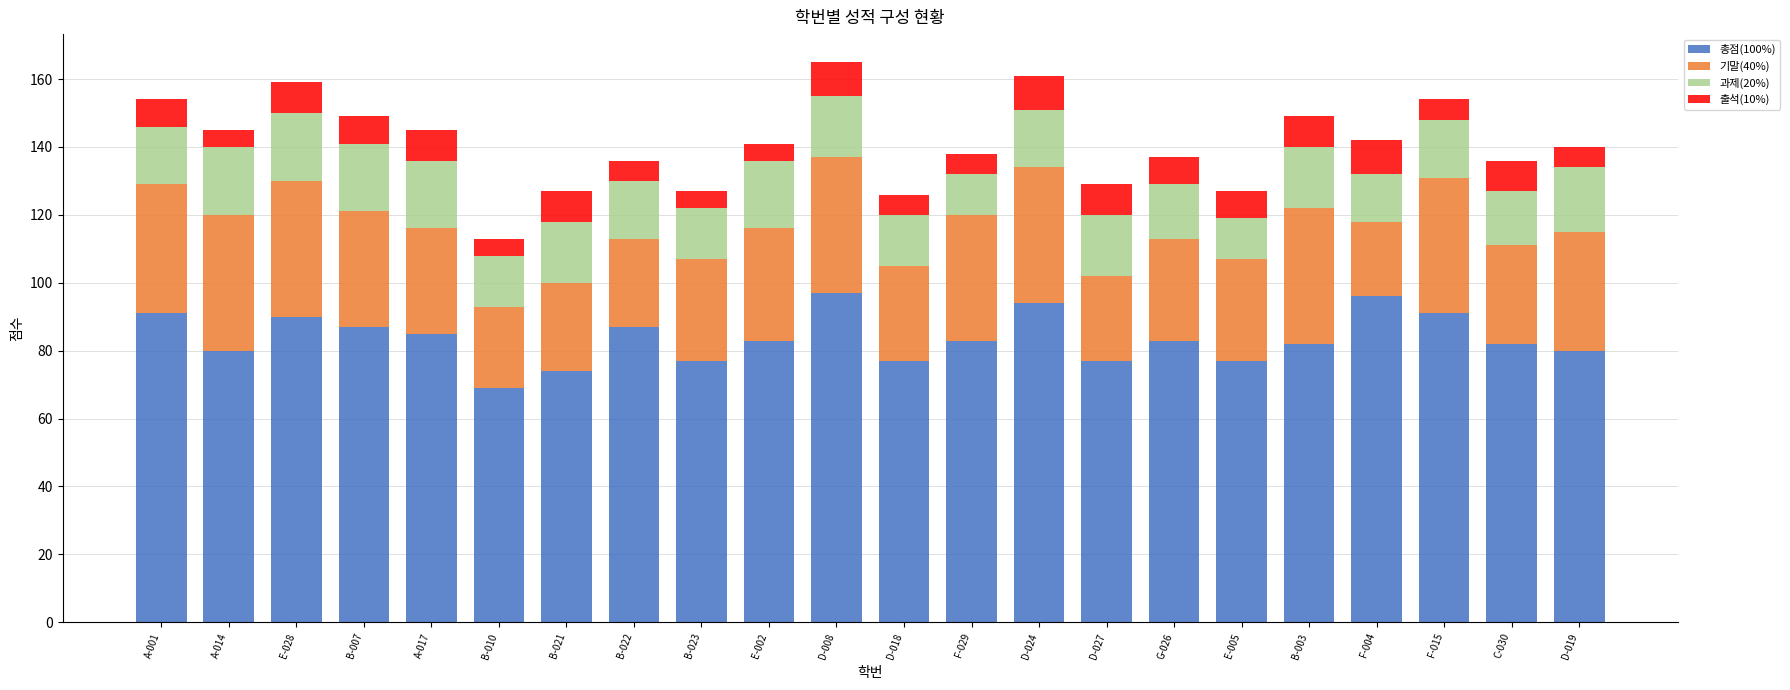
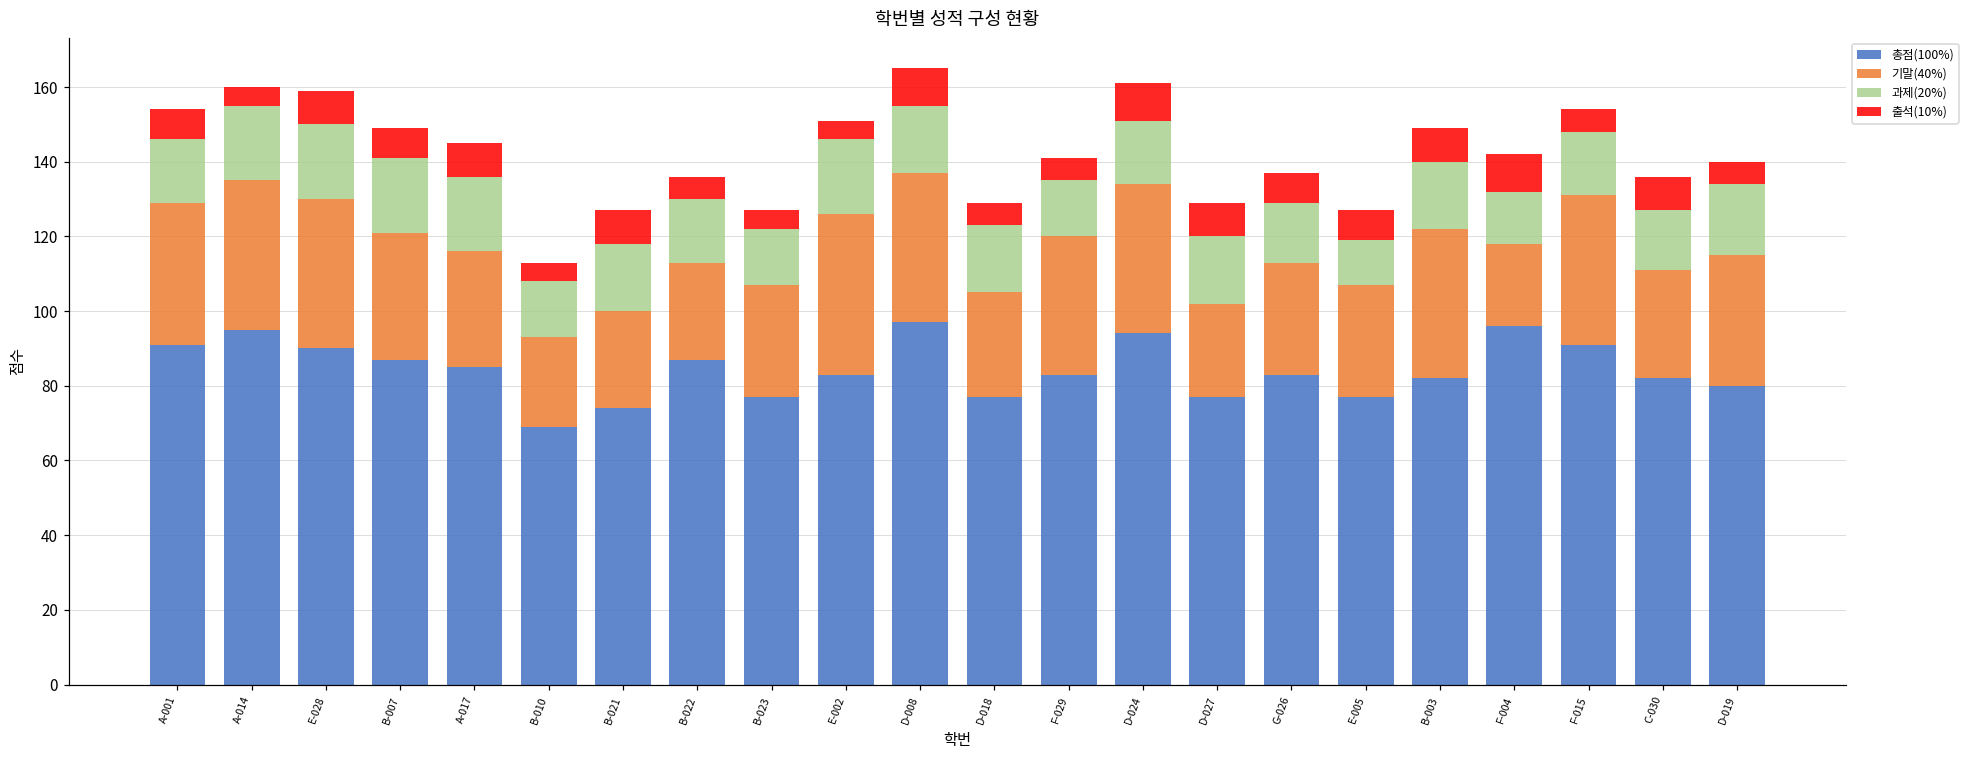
  {
    "총점(100%)": {
      "A-001": 91,
-     "A-014": 80,
+     "A-014": 95,
      "E-028": 90,
      "B-007": 87,
      "A-017": 85,
      "B-010": 69,
      "B-021": 74,
      "B-022": 87,
      "B-023": 77,
      "E-002": 83,
      "D-008": 97,
      "D-018": 77,
      "F-029": 83,
      "D-024": 94,
      "D-027": 77,
      "G-026": 83,
      "E-005": 77,
      "B-003": 82,
      "F-004": 96,
      "F-015": 91,
      "C-030": 82,
      "D-019": 80
    },
    "기말(40%)": {
      "A-001": 38,
      "A-014": 40,
      "E-028": 40,
      "B-007": 34,
      "A-017": 31,
      "B-010": 24,
      "B-021": 26,
      "B-022": 26,
      "B-023": 30,
-     "E-002": 33,
+     "E-002": 43,
      "D-008": 40,
      "D-018": 28,
      "F-029": 37,
      "D-024": 40,
      "D-027": 25,
      "G-026": 30,
      "E-005": 30,
      "B-003": 40,
      "F-004": 22,
      "F-015": 40,
      "C-030": 29,
      "D-019": 35
    },
    "과제(20%)": {
      "A-001": 17,
      "A-014": 20,
      "E-028": 20,
      "B-007": 20,
      "A-017": 20,
      "B-010": 15,
      "B-021": 18,
      "B-022": 17,
      "B-023": 15,
      "E-002": 20,
      "D-008": 18,
-     "D-018": 15,
-     "F-029": 12,
+     "D-018": 18,
+     "F-029": 15,
      "D-024": 17,
      "D-027": 18,
      "G-026": 16,
      "E-005": 12,
      "B-003": 18,
      "F-004": 14,
      "F-015": 17,
      "C-030": 16,
      "D-019": 19
    },
    "출석(10%)": {
      "A-001": 8,
      "A-014": 5,
      "E-028": 9,
      "B-007": 8,
      "A-017": 9,
      "B-010": 5,
      "B-021": 9,
      "B-022": 6,
      "B-023": 5,
      "E-002": 5,
      "D-008": 10,
      "D-018": 6,
      "F-029": 6,
      "D-024": 10,
      "D-027": 9,
      "G-026": 8,
      "E-005": 8,
      "B-003": 9,
      "F-004": 10,
      "F-015": 6,
      "C-030": 9,
      "D-019": 6
    }
  }
